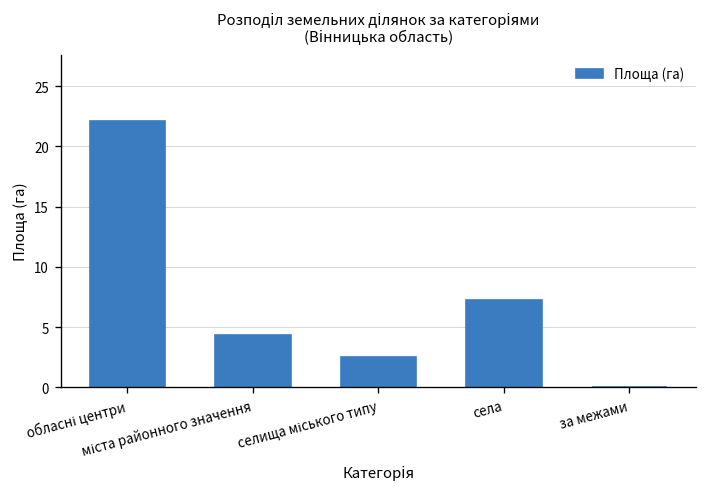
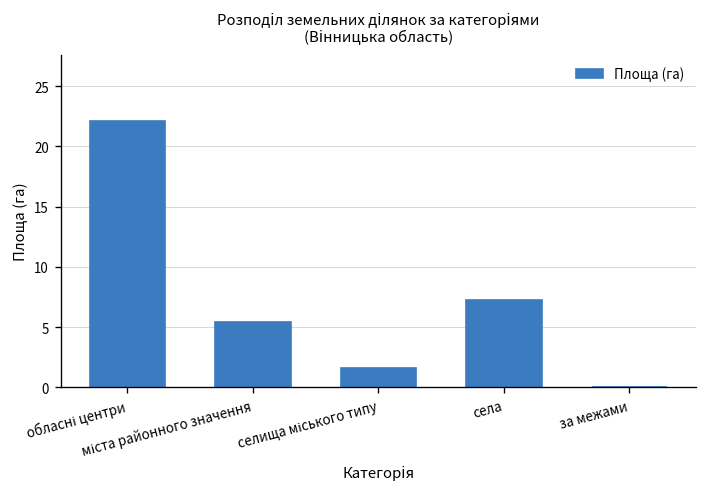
  {
    "обласні центри": 22.1,
-   "міста районного значення": 4.3,
-   "селища міського типу": 2.5,
+   "міста районного значення": 5.4,
+   "селища міського типу": 1.6,
    "села": 7.2,
    "за межами": 0.0
  }
